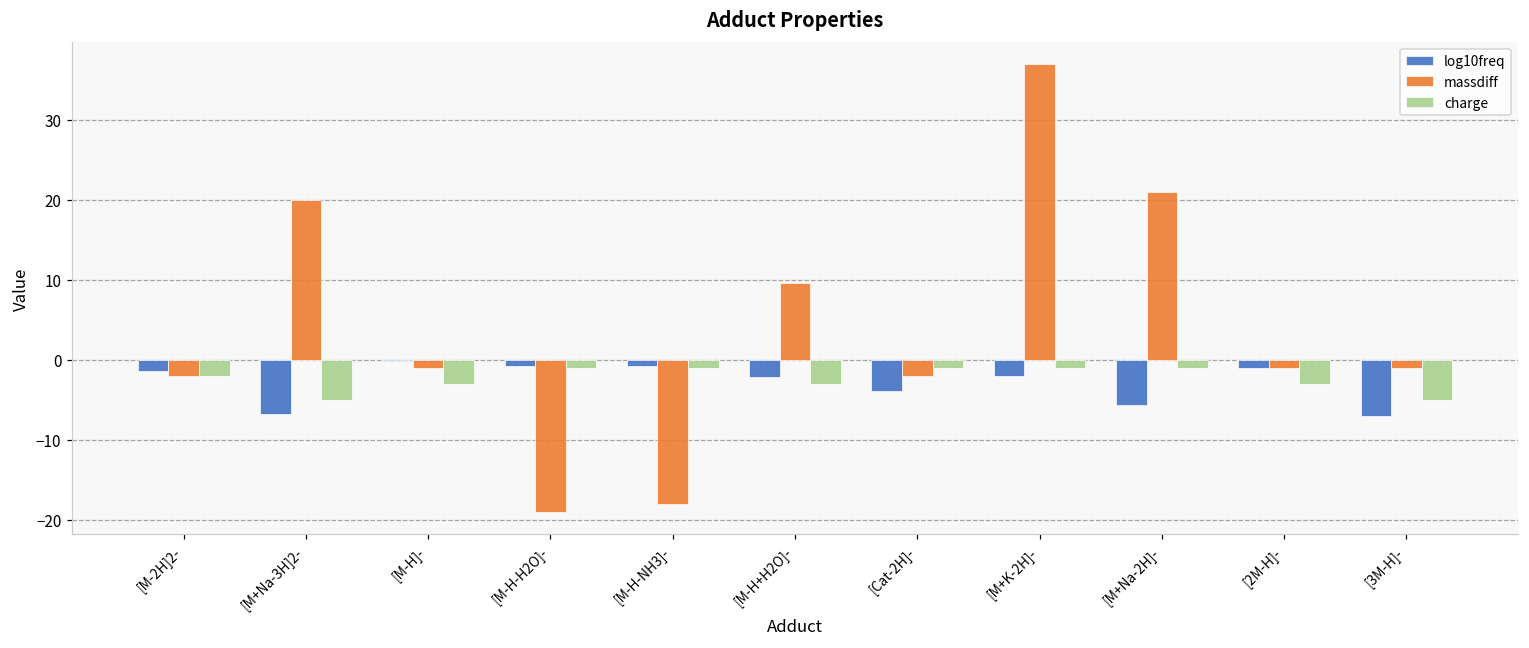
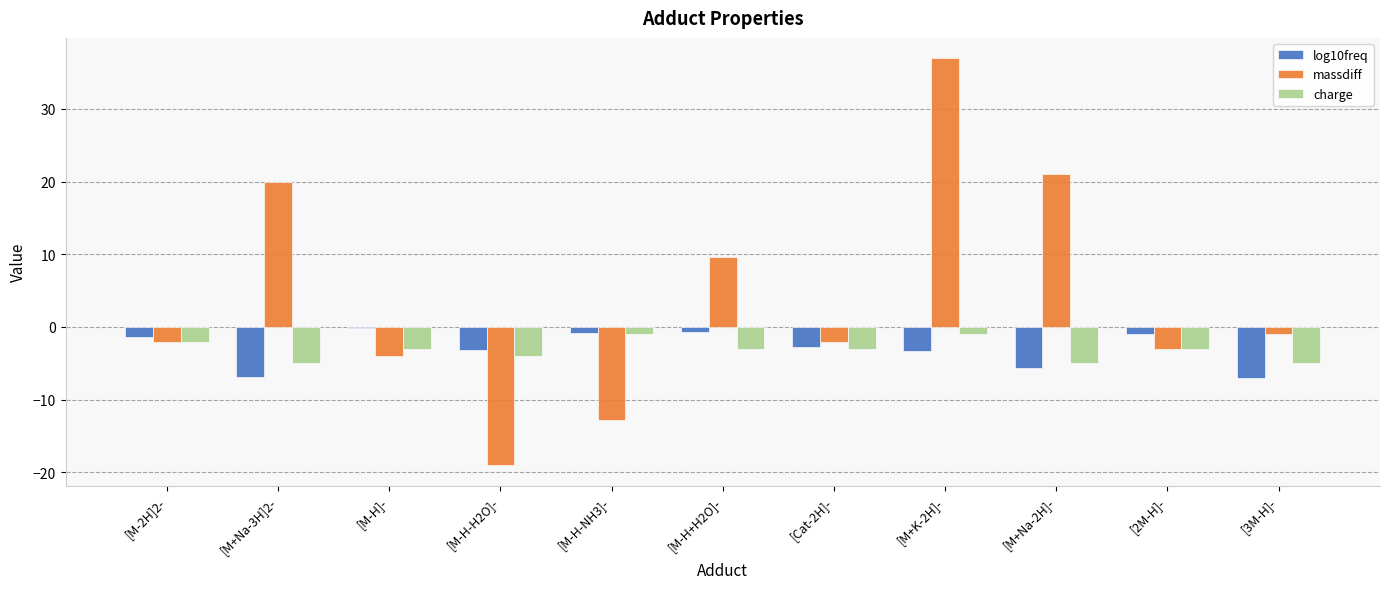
  {
    "log10freq": {
      "[M-2H]2-": -1,
      "[M+Na-3H]2-": -7,
-     "[M-H-H2O]-": -1,
+     "[M-H-H2O]-": -3,
      "[M-H-NH3]-": -1,
-     "[M-H+H2O]-": -2,
-     "[Cat-2H]-": -4,
-     "[M+K-2H]-": -2,
+     "[M-H+H2O]-": -1,
+     "[Cat-2H]-": -3,
+     "[M+K-2H]-": -3,
      "[M+Na-2H]-": -6,
      "[2M-H]-": -1,
      "[3M-H]-": -7
    },
    "massdiff": {
      "[M-2H]2-": -2,
      "[M+Na-3H]2-": 20,
-     "[M-H]-": -1,
+     "[M-H]-": -4,
      "[M-H-H2O]-": -19,
-     "[M-H-NH3]-": -18,
+     "[M-H-NH3]-": -13,
      "[M-H+H2O]-": 10,
      "[Cat-2H]-": -2,
      "[M+K-2H]-": 37,
      "[M+Na-2H]-": 21,
-     "[2M-H]-": -1,
+     "[2M-H]-": -3,
      "[3M-H]-": -1
    },
    "charge": {
      "[M-2H]2-": -2,
      "[M+Na-3H]2-": -5,
      "[M-H]-": -3,
-     "[M-H-H2O]-": -1,
+     "[M-H-H2O]-": -4,
      "[M-H-NH3]-": -1,
      "[M-H+H2O]-": -3,
-     "[Cat-2H]-": -1,
+     "[Cat-2H]-": -3,
      "[M+K-2H]-": -1,
-     "[M+Na-2H]-": -1,
+     "[M+Na-2H]-": -5,
      "[2M-H]-": -3,
      "[3M-H]-": -5
    }
  }
